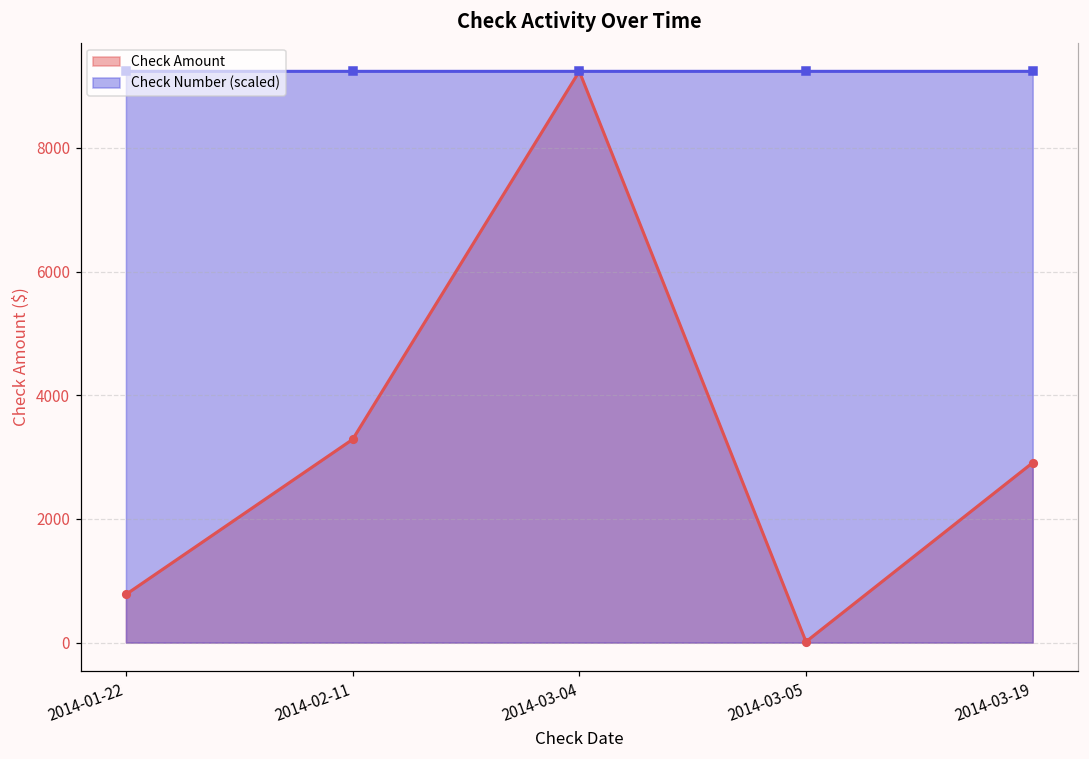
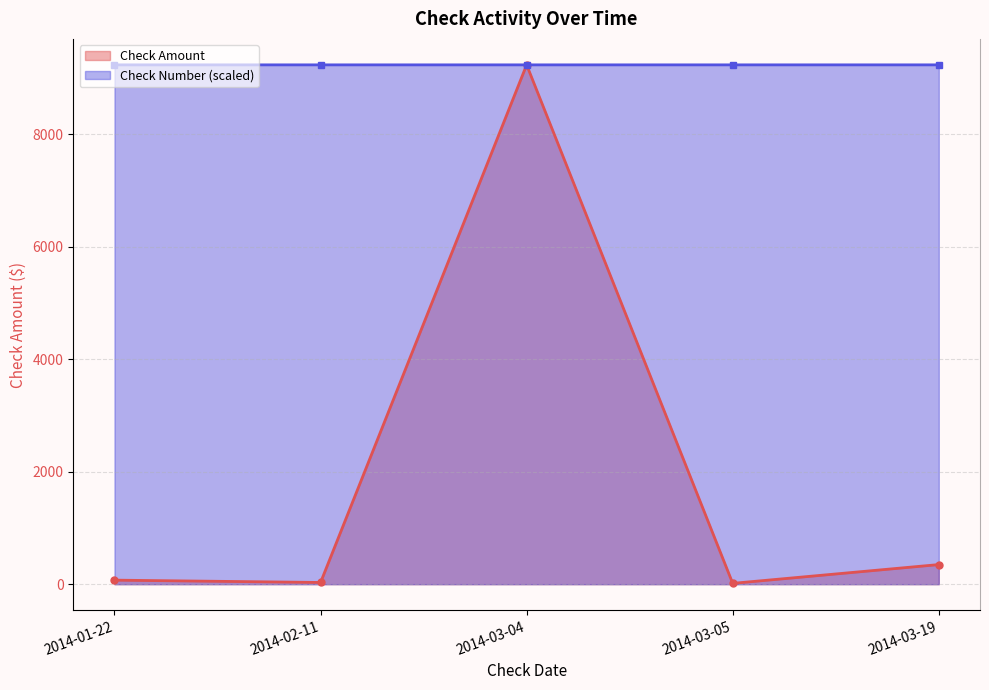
  {
    "Check Amount": {
-     "2014-01-22": 800,
-     "2014-02-11": 3300,
+     "2014-01-22": 100,
+     "2014-02-11": 0,
      "2014-03-05": 0,
-     "2014-03-19": 2900
+     "2014-03-19": 300
    },
    "Check Number (scaled)": {
      "2014-02-11": 9200,
      "2014-03-05": 9200,
      "2014-03-19": 9200
    }
  }
